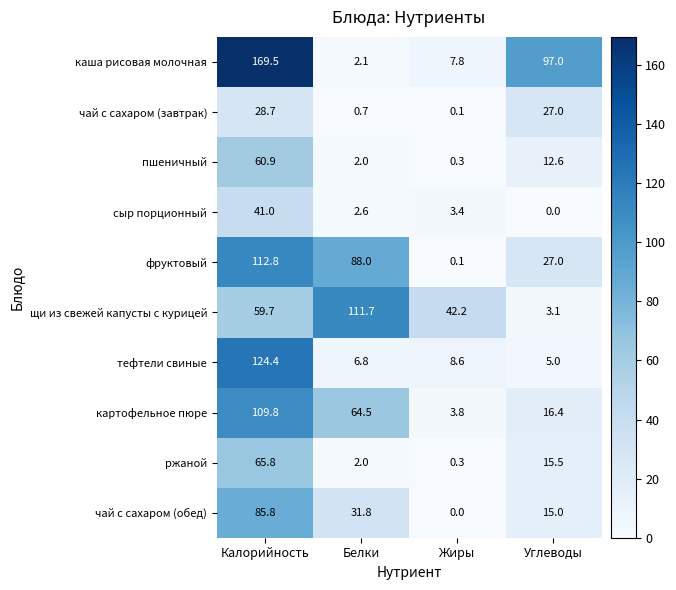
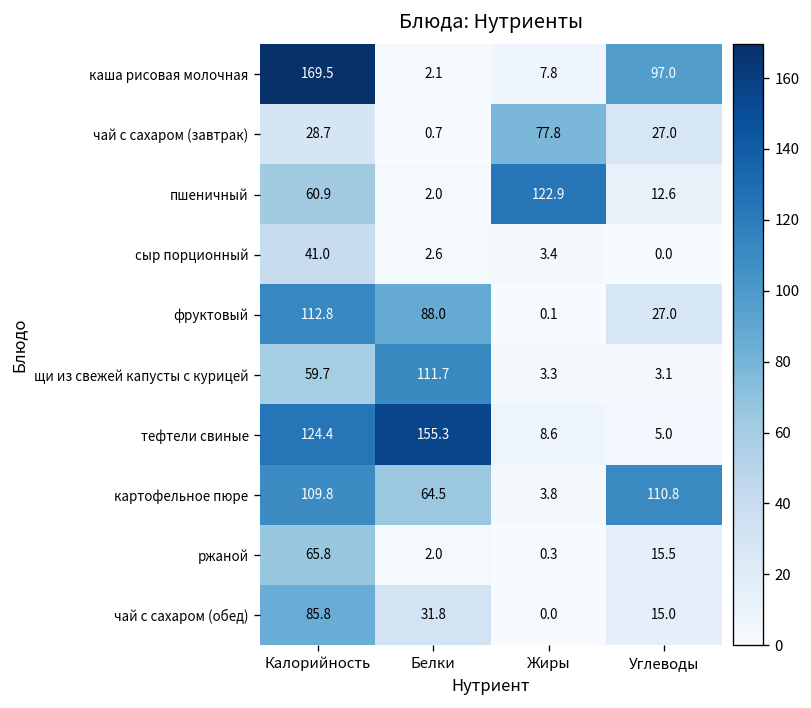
  {
    "каша рисовая молочная": {
      "Калорийность": 169.5,
      "Белки": 2.1,
      "Жиры": 7.8,
      "Углеводы": 97.0
    },
    "чай с сахаром (завтрак)": {
      "Калорийность": 28.7,
      "Белки": 0.7,
-     "Жиры": 0.1,
+     "Жиры": 77.8,
      "Углеводы": 27.0
    },
    "пшеничный": {
      "Калорийность": 60.9,
      "Белки": 2.0,
-     "Жиры": 0.3,
+     "Жиры": 122.9,
      "Углеводы": 12.6
    },
    "сыр порционный": {
      "Калорийность": 41.0,
      "Белки": 2.6,
      "Жиры": 3.4,
      "Углеводы": 0.0
    },
    "фруктовый": {
      "Калорийность": 112.8,
      "Белки": 88.0,
      "Жиры": 0.1,
      "Углеводы": 27.0
    },
    "щи из свежей капусты с курицей": {
      "Калорийность": 59.7,
      "Белки": 111.7,
-     "Жиры": 42.2,
+     "Жиры": 3.3,
      "Углеводы": 3.1
    },
    "тефтели свиные": {
      "Калорийность": 124.4,
-     "Белки": 6.8,
+     "Белки": 155.3,
      "Жиры": 8.6,
      "Углеводы": 5.0
    },
    "картофельное пюре": {
      "Калорийность": 109.8,
      "Белки": 64.5,
      "Жиры": 3.8,
-     "Углеводы": 16.4
+     "Углеводы": 110.8
    },
    "ржаной": {
      "Калорийность": 65.8,
      "Белки": 2.0,
      "Жиры": 0.3,
      "Углеводы": 15.5
    },
    "чай с сахаром (обед)": {
      "Калорийность": 85.8,
      "Белки": 31.8,
      "Жиры": 0.0,
      "Углеводы": 15.0
    }
  }
